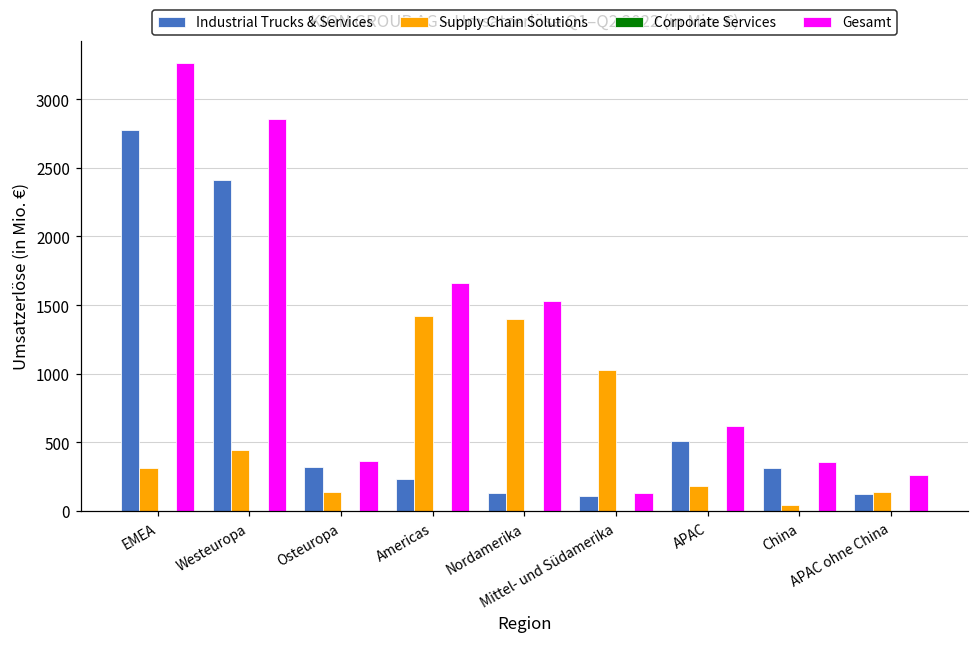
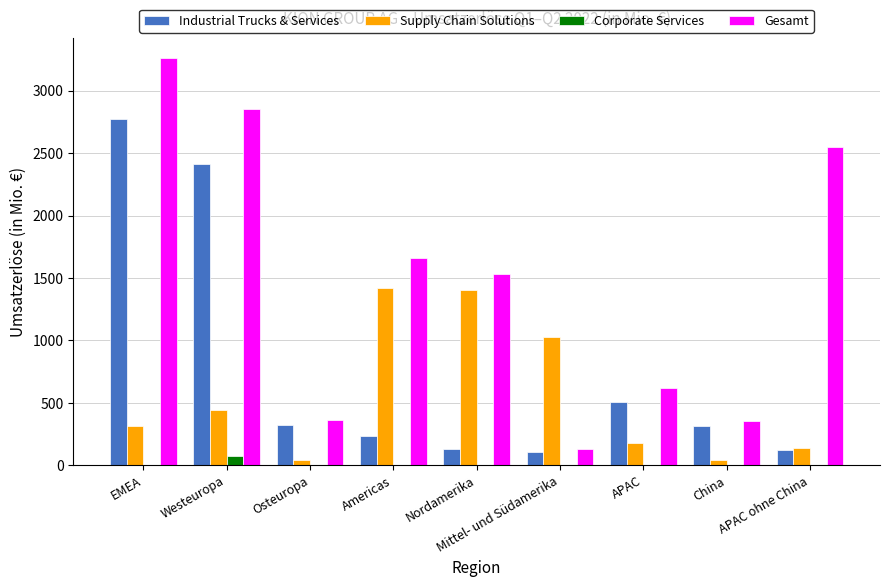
  {
    "Industrial Trucks & Services": {
      "EMEA": 2770,
      "Westeuropa": 2410,
      "Osteuropa": 320,
      "Americas": 240,
      "Nordamerika": 130,
      "Mittel- und Südamerika": 110,
      "APAC": 510,
      "China": 310,
      "APAC ohne China": 120
    },
    "Supply Chain Solutions": {
      "EMEA": 310,
      "Westeuropa": 440,
-     "Osteuropa": 140,
+     "Osteuropa": 40,
      "Americas": 1420,
      "Nordamerika": 1400,
      "Mittel- und Südamerika": 1030,
      "APAC": 180,
      "China": 40,
      "APAC ohne China": 140
    },
    "Corporate Services": {
-     "Westeuropa": 0,
+     "Westeuropa": 70,
      "Osteuropa": 0,
      "Americas": 0,
      "Nordamerika": 0,
      "Mittel- und Südamerika": 0,
      "APAC": 0,
      "China": 0,
      "APAC ohne China": 0
    },
    "Gesamt": {
      "EMEA": 3260,
      "Westeuropa": 2850,
      "Osteuropa": 360,
      "Americas": 1660,
      "Nordamerika": 1530,
      "Mittel- und Südamerika": 130,
      "APAC": 620,
      "China": 360,
-     "APAC ohne China": 260
+     "APAC ohne China": 2550
    }
  }
